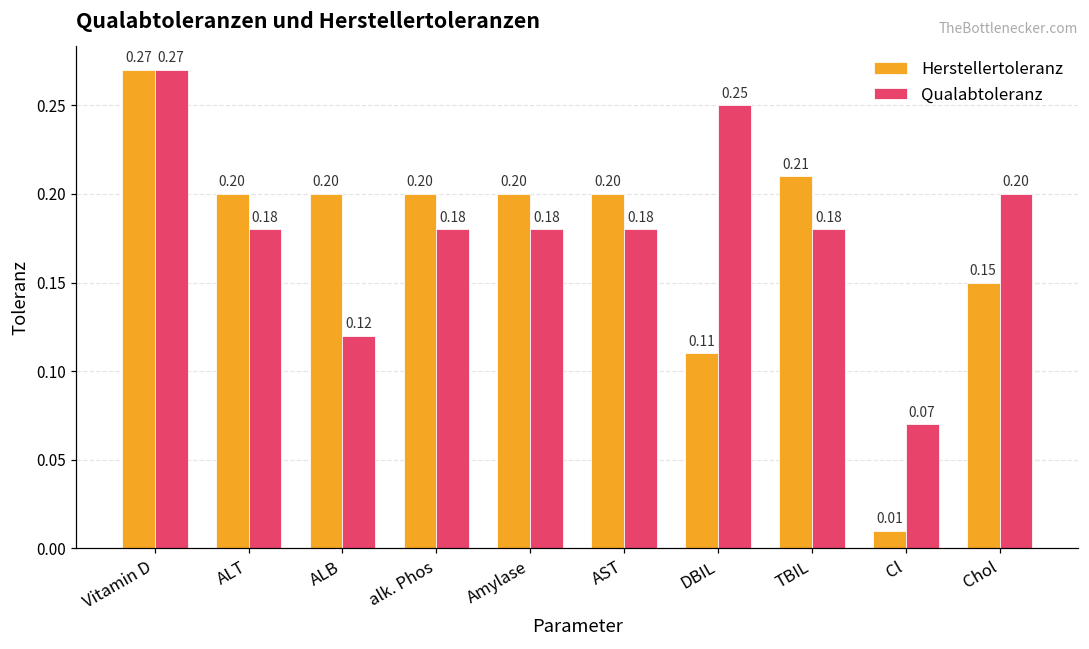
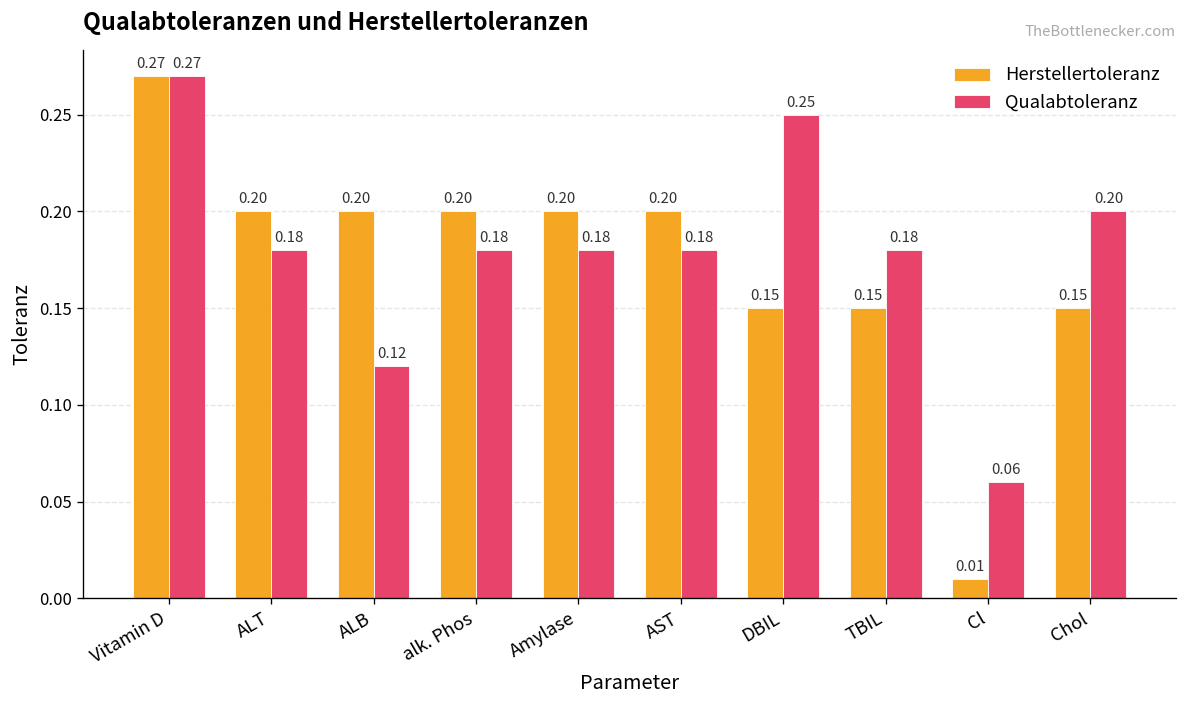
  {
    "Herstellertoleranz": {
      "Vitamin D": 0.27,
      "ALT": 0.20,
      "ALB": 0.20,
      "alk. Phos": 0.20,
      "Amylase": 0.20,
      "AST": 0.20,
-     "DBIL": 0.11,
-     "TBIL": 0.21,
+     "DBIL": 0.15,
+     "TBIL": 0.15,
      "Cl": 0.01,
      "Chol": 0.15
    },
    "Qualabtoleranz": {
      "Vitamin D": 0.27,
      "ALT": 0.18,
      "ALB": 0.12,
      "alk. Phos": 0.18,
      "Amylase": 0.18,
      "AST": 0.18,
      "DBIL": 0.25,
      "TBIL": 0.18,
-     "Cl": 0.07,
+     "Cl": 0.06,
      "Chol": 0.20
    }
  }
